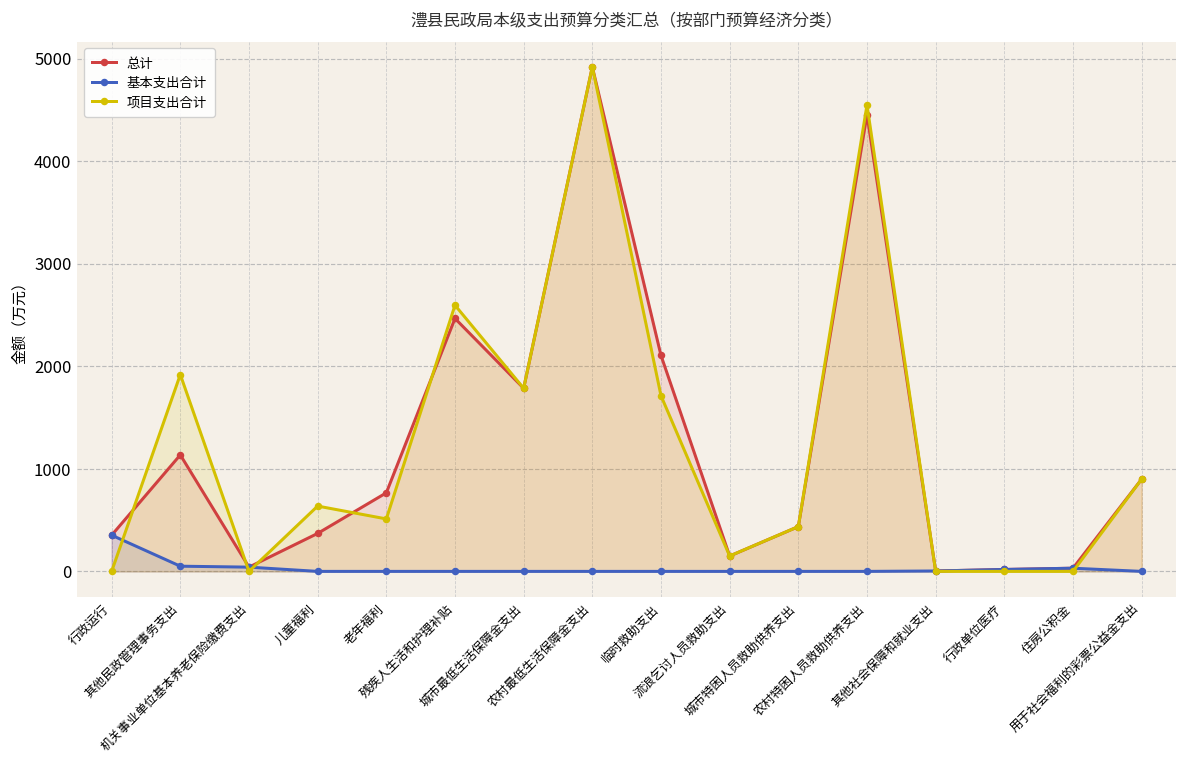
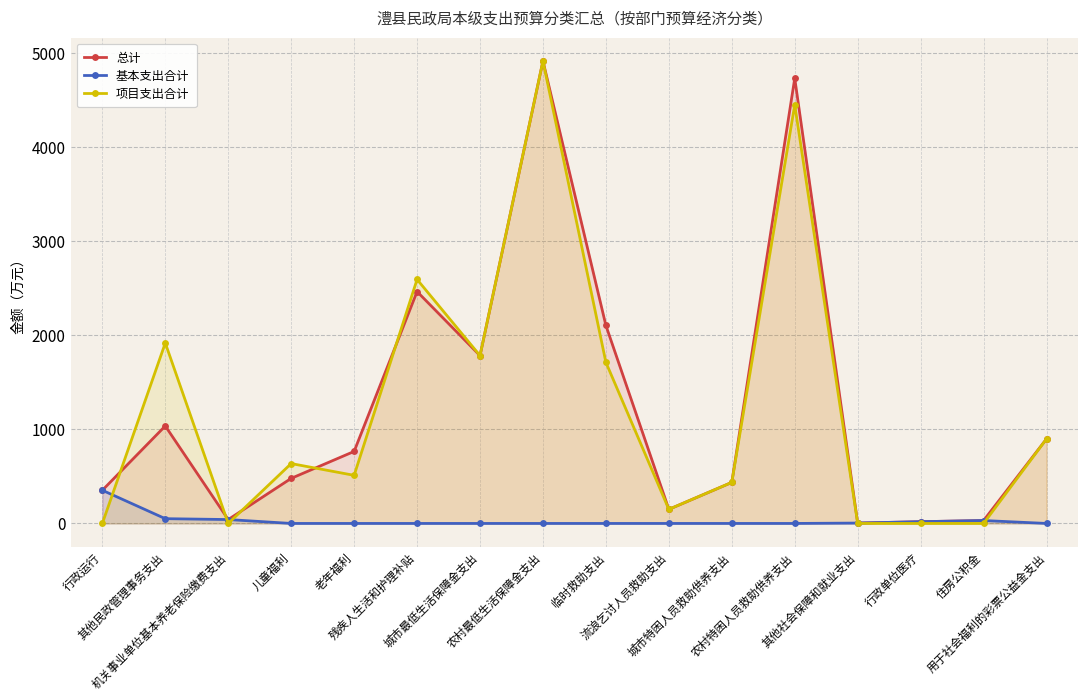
  {
    "总计": {
-     "其他民政管理事务支出": 1100,
-     "儿童福利": 400,
+     "其他民政管理事务支出": 1000,
+     "儿童福利": 500,
      "老年福利": 800,
      "残疾人生活和护理补贴": 2500,
      "临时救助支出": 2100,
-     "农村特困人员救助供养支出": 4500
+     "农村特困人员救助供养支出": 4700
    },
    "基本支出合计": {
      "其他民政管理事务支出": 100,
      "儿童福利": 0,
      "老年福利": 0,
      "残疾人生活和护理补贴": 0,
      "城市最低生活保障金支出": 0,
      "农村最低生活保障金支出": 0,
      "临时救助支出": 0,
      "流浪乞讨人员救助支出": 0,
      "城市特困人员救助供养支出": 0,
      "农村特困人员救助供养支出": 0,
      "用于社会福利的彩票公益金支出": 0
    },
    "项目支出合计": {
      "行政运行": 0,
      "其他民政管理事务支出": 1900,
      "机关事业单位基本养老保险缴费支出": 0,
      "儿童福利": 600,
      "老年福利": 500,
      "残疾人生活和护理补贴": 2600,
      "临时救助支出": 1700,
-     "农村特困人员救助供养支出": 4550,
+     "农村特困人员救助供养支出": 4450,
      "住房公积金": 0
    }
  }
